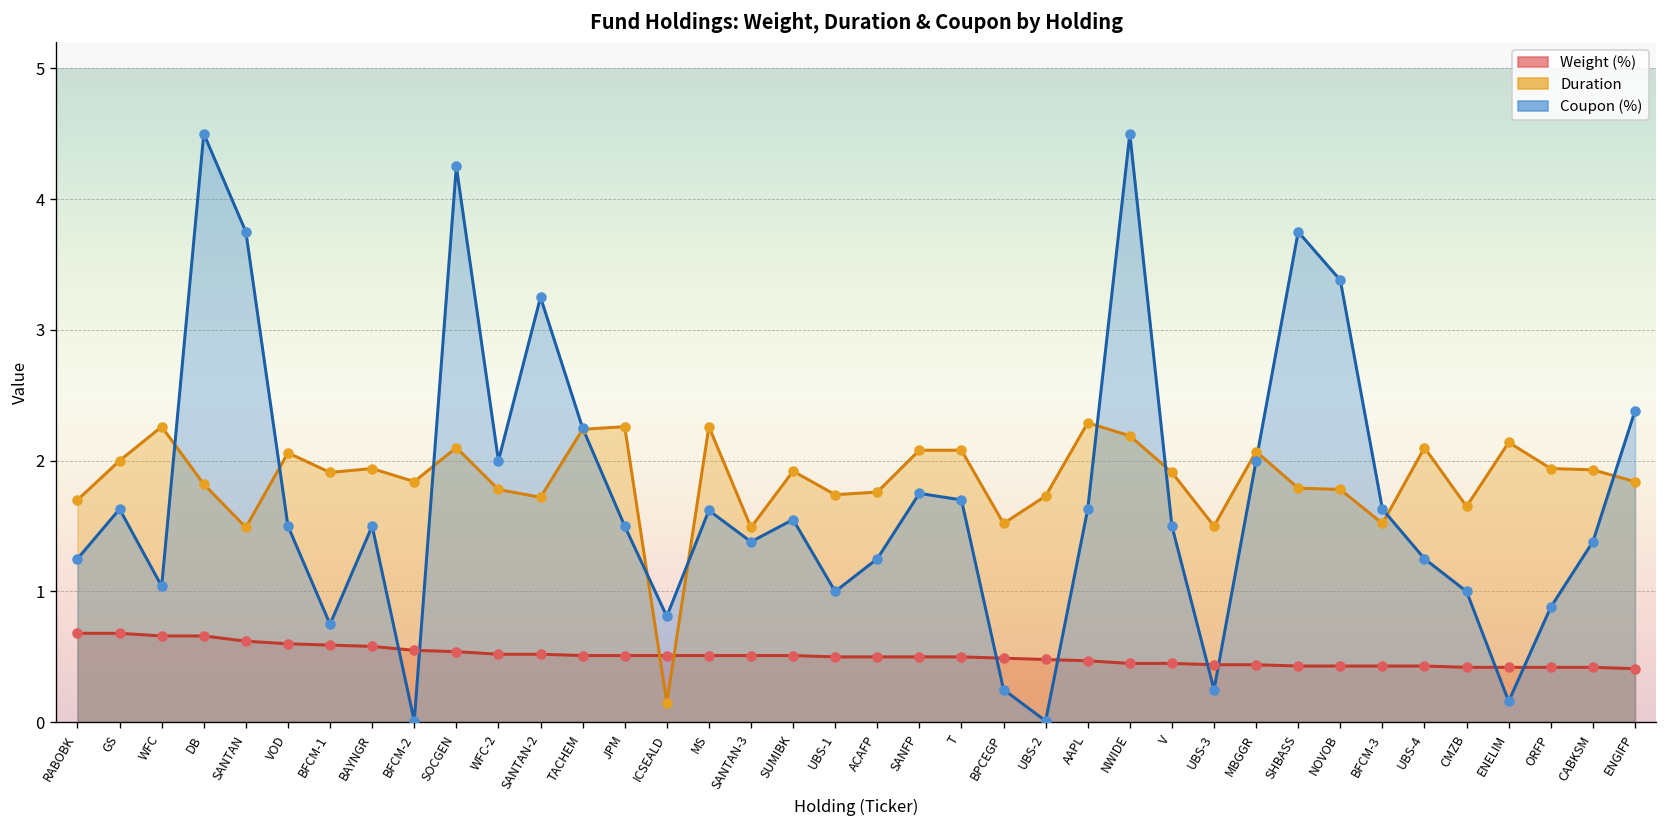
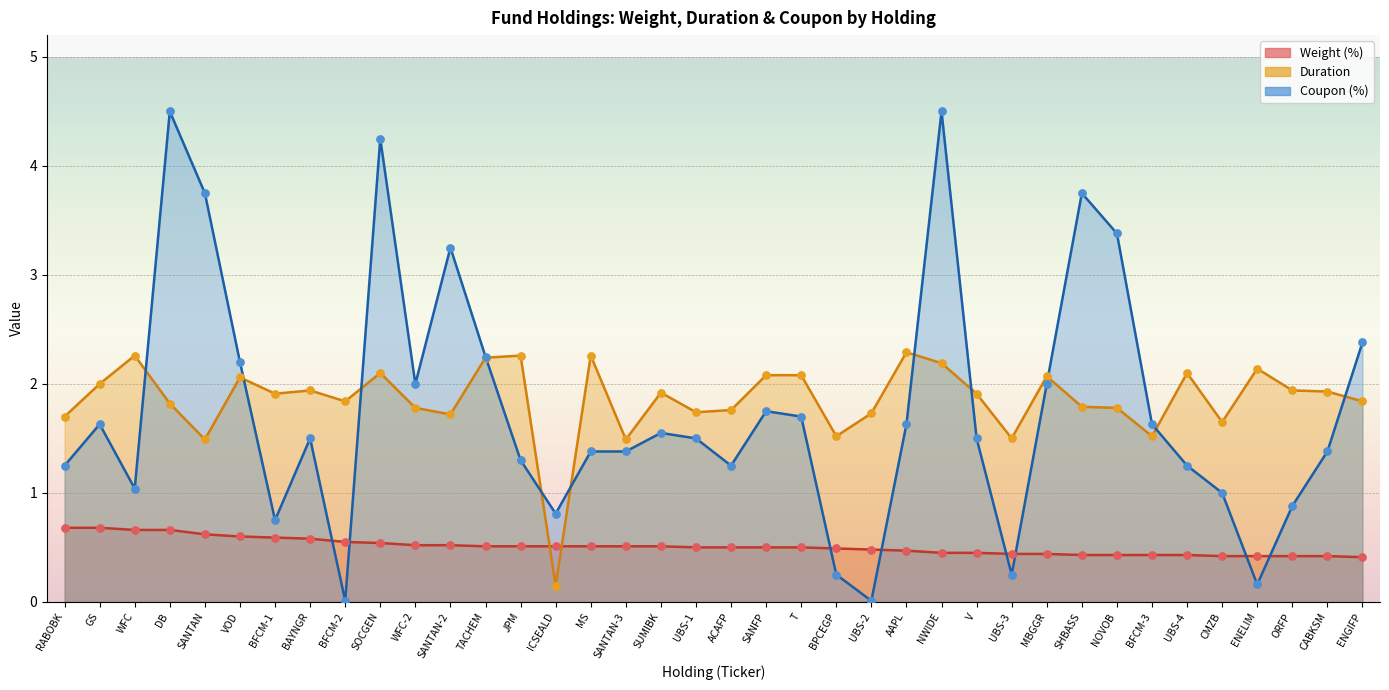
  {
    "Coupon (%)": {
      "RABOBK": 1.25,
      "GS": 1.63,
      "WFC": 1.04,
      "DB": 4.50,
      "SANTAN": 3.75,
-     "VOD": 1.5,
+     "VOD": 2.2,
      "BFCM-1": 0.75,
      "BAYNGR": 1.50,
      "BFCM-2": 0.01,
      "SOCGEN": 4.25,
      "WFC-2": 2.00,
      "SANTAN-2": 3.25,
-     "JPM": 1.5,
+     "JPM": 1.3,
      "ICSEALD": 0.81,
-     "MS": 1.62,
+     "MS": 1.38,
      "SANTAN-3": 1.38,
      "SUMIBK": 1.55,
-     "UBS-1": 1.0,
+     "UBS-1": 1.5,
      "ACAFP": 1.25,
      "SANFP": 1.75,
      "T": 1.70,
      "BPCEGP": 0.25,
      "UBS-2": 0.01,
      "AAPL": 1.63,
      "NWIDE": 4.50,
      "V": 1.50,
      "UBS-3": 0.25,
      "MBGGR": 2.00,
      "SHBASS": 3.75,
      "NOVOB": 3.38,
      "BFCM-3": 1.63,
      "UBS-4": 1.25,
      "CMZB": 1.00,
      "ENELIM": 0.16,
      "ORFP": 0.88,
      "CABKSM": 1.38,
      "ENGIFP": 2.38
    }
  }
